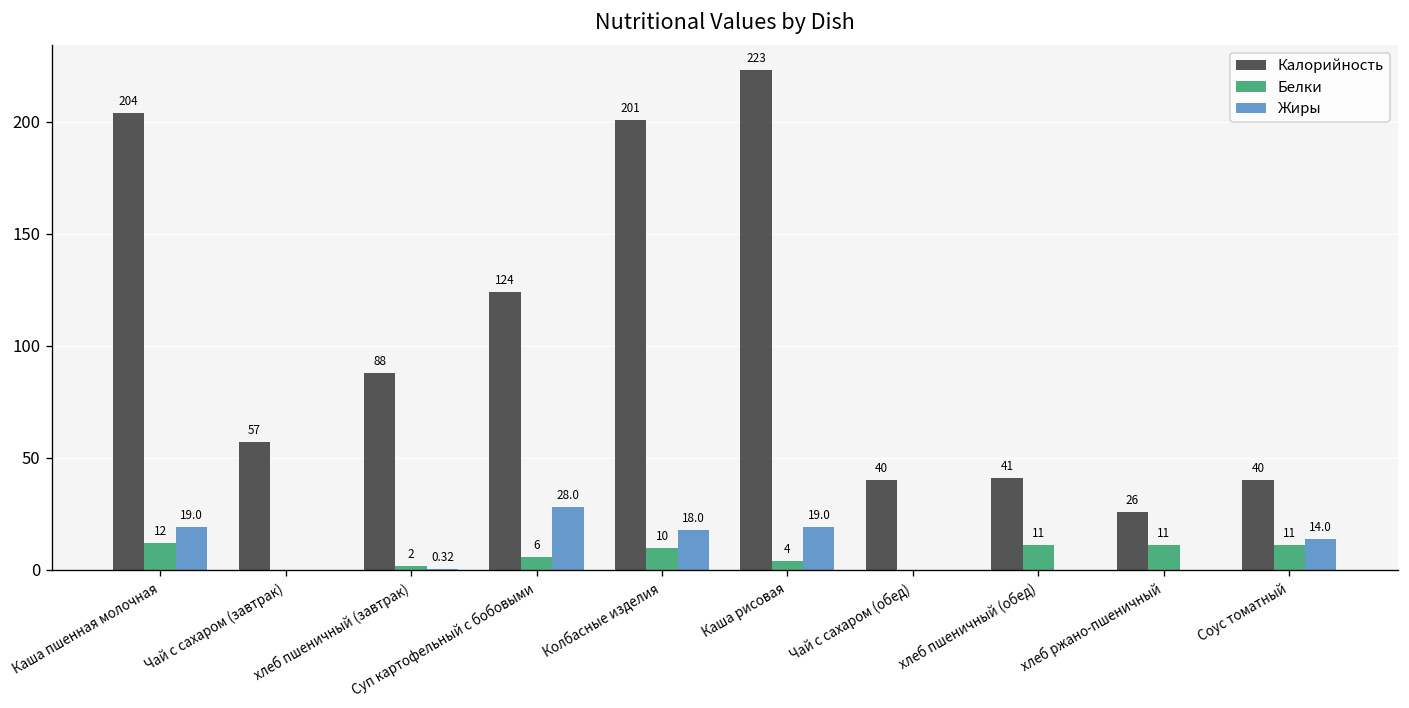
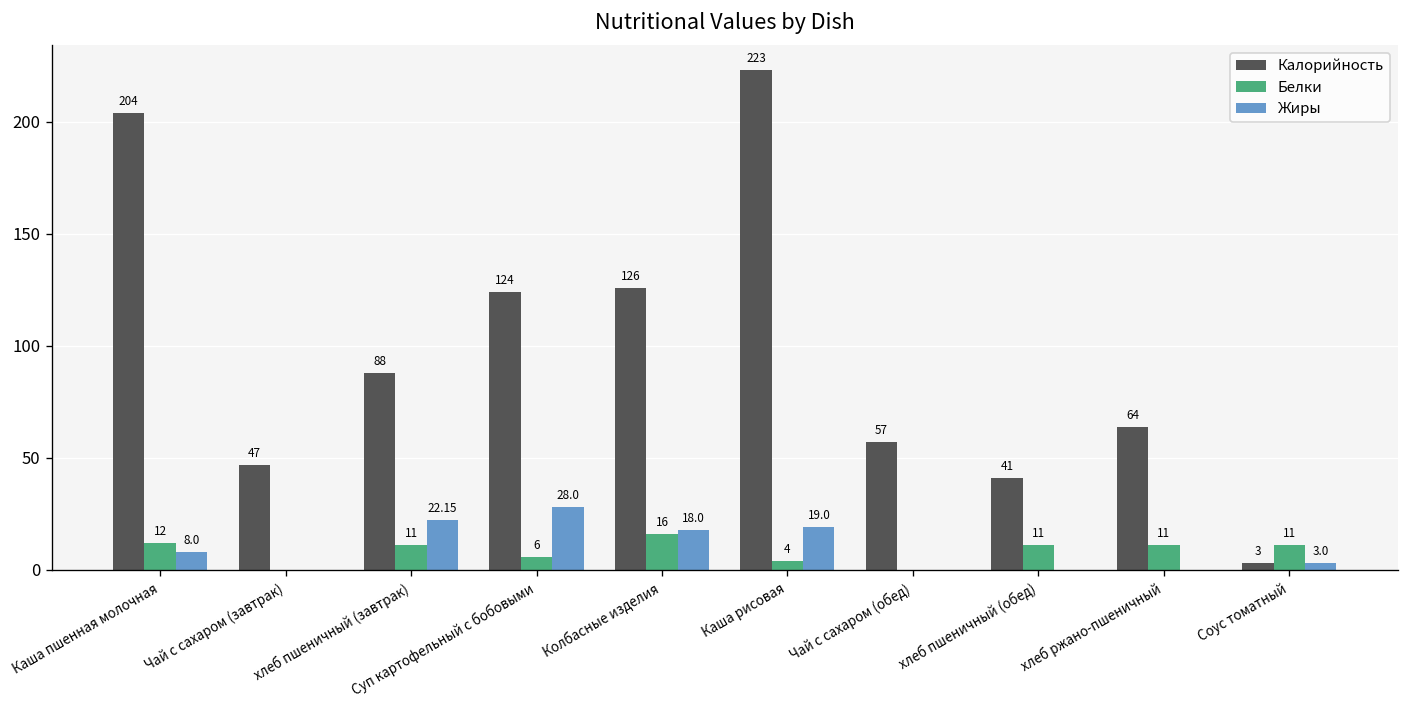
  {
    "Калорийность": {
      "Каша пшенная молочная": 204,
-     "Чай с сахаром (завтрак)": 57,
+     "Чай с сахаром (завтрак)": 47,
      "хлеб пшеничный (завтрак)": 88,
      "Суп картофельный с бобовыми": 124,
-     "Колбасные изделия": 201,
+     "Колбасные изделия": 126,
      "Каша рисовая": 223,
-     "Чай с сахаром (обед)": 40,
+     "Чай с сахаром (обед)": 57,
      "хлеб пшеничный (обед)": 41,
-     "хлеб ржано-пшеничный": 26,
-     "Соус томатный": 40
+     "хлеб ржано-пшеничный": 64,
+     "Соус томатный": 3
    },
    "Белки": {
      "Каша пшенная молочная": 12,
-     "хлеб пшеничный (завтрак)": 2,
+     "хлеб пшеничный (завтрак)": 11,
      "Суп картофельный с бобовыми": 6,
-     "Колбасные изделия": 10,
+     "Колбасные изделия": 16,
      "Каша рисовая": 4,
      "хлеб пшеничный (обед)": 11,
      "хлеб ржано-пшеничный": 11,
      "Соус томатный": 11
    },
    "Жиры": {
-     "Каша пшенная молочная": 19.0,
-     "хлеб пшеничный (завтрак)": 0.32,
+     "Каша пшенная молочная": 8.0,
+     "хлеб пшеничный (завтрак)": 22.15,
      "Суп картофельный с бобовыми": 28.0,
      "Колбасные изделия": 18.0,
      "Каша рисовая": 19.0,
-     "Соус томатный": 14.0
+     "Соус томатный": 3.0
    }
  }
